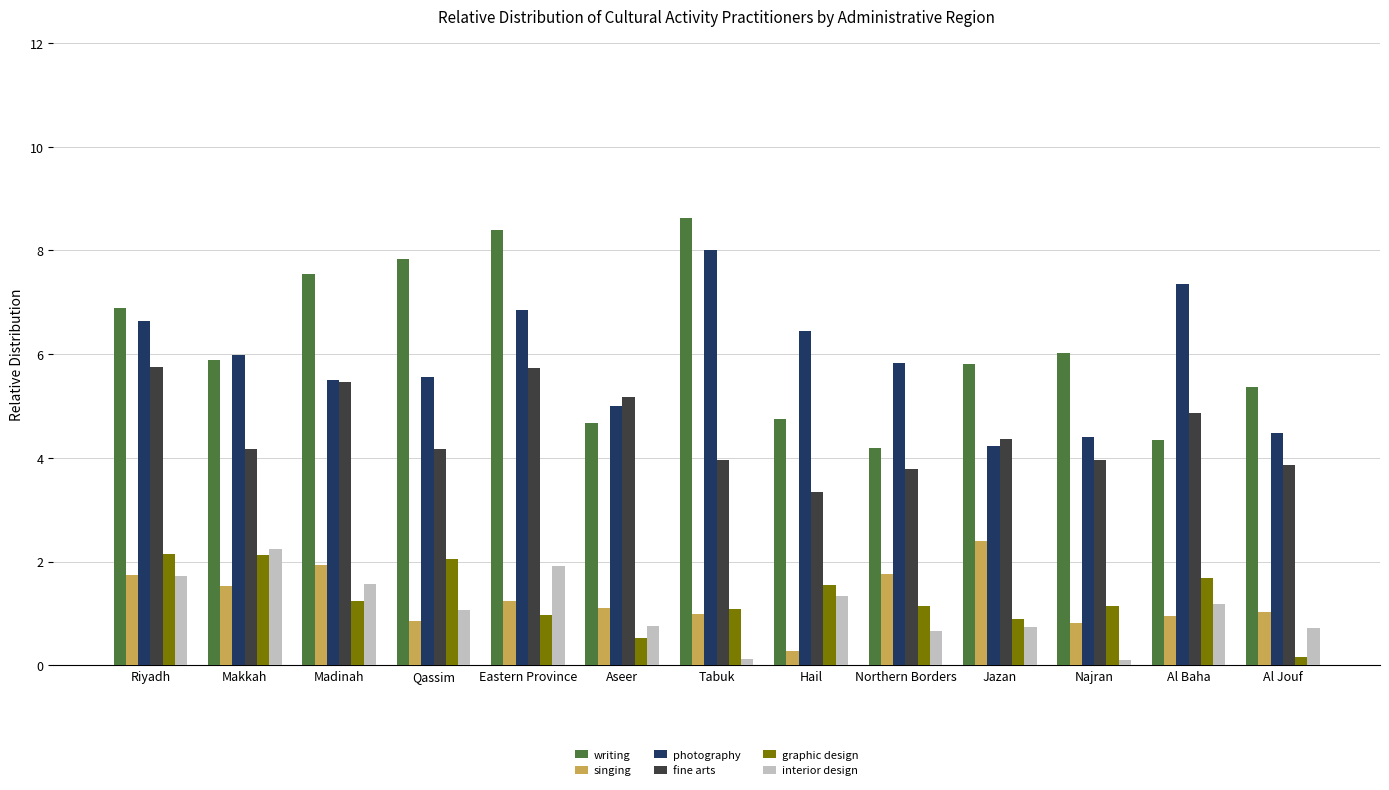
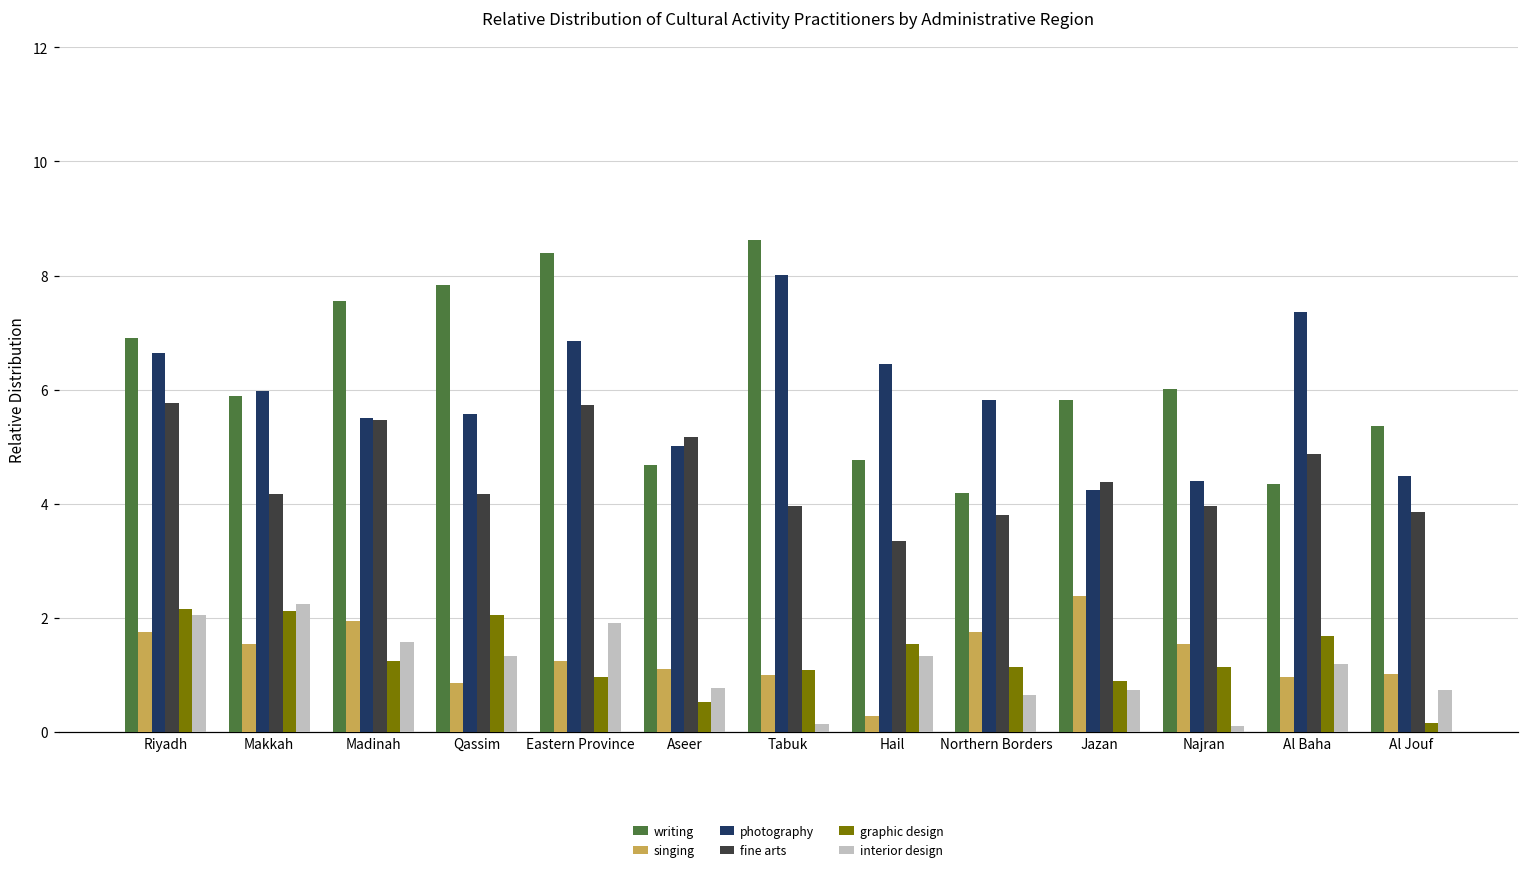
  {
    "writing": {
      "Riyadh": 6.9,
      "Makkah": 5.9,
      "Madinah": 7.5,
      "Qassim": 7.8,
      "Eastern Province": 8.4,
      "Aseer": 4.7,
      "Tabuk": 8.6,
      "Hail": 4.8,
      "Northern Borders": 4.2,
      "Jazan": 5.8,
      "Najran": 6.0,
      "Al Baha": 4.3,
      "Al Jouf": 5.4
    },
    "singing": {
      "Riyadh": 1.7,
      "Makkah": 1.5,
      "Madinah": 1.9,
      "Qassim": 0.9,
      "Eastern Province": 1.2,
      "Aseer": 1.1,
      "Tabuk": 1.0,
      "Hail": 0.3,
      "Northern Borders": 1.8,
      "Jazan": 2.4,
-     "Najran": 0.8,
+     "Najran": 1.5,
      "Al Baha": 1.0,
      "Al Jouf": 1.0
    },
    "graphic design": {
      "Riyadh": 2.2,
      "Makkah": 2.1,
      "Madinah": 1.2,
      "Qassim": 2.1,
      "Eastern Province": 1.0,
      "Aseer": 0.5,
      "Tabuk": 1.1,
      "Hail": 1.5,
      "Northern Borders": 1.1,
      "Jazan": 0.9,
      "Najran": 1.1,
      "Al Baha": 1.7,
      "Al Jouf": 0.2
    },
    "interior design": {
-     "Riyadh": 1.7,
+     "Riyadh": 2.1,
      "Makkah": 2.2,
      "Madinah": 1.6,
-     "Qassim": 1.1,
+     "Qassim": 1.3,
      "Eastern Province": 1.9,
      "Aseer": 0.8,
      "Tabuk": 0.1,
      "Hail": 1.3,
      "Northern Borders": 0.7,
      "Jazan": 0.7,
      "Najran": 0.1,
      "Al Baha": 1.2,
      "Al Jouf": 0.7
    }
  }
